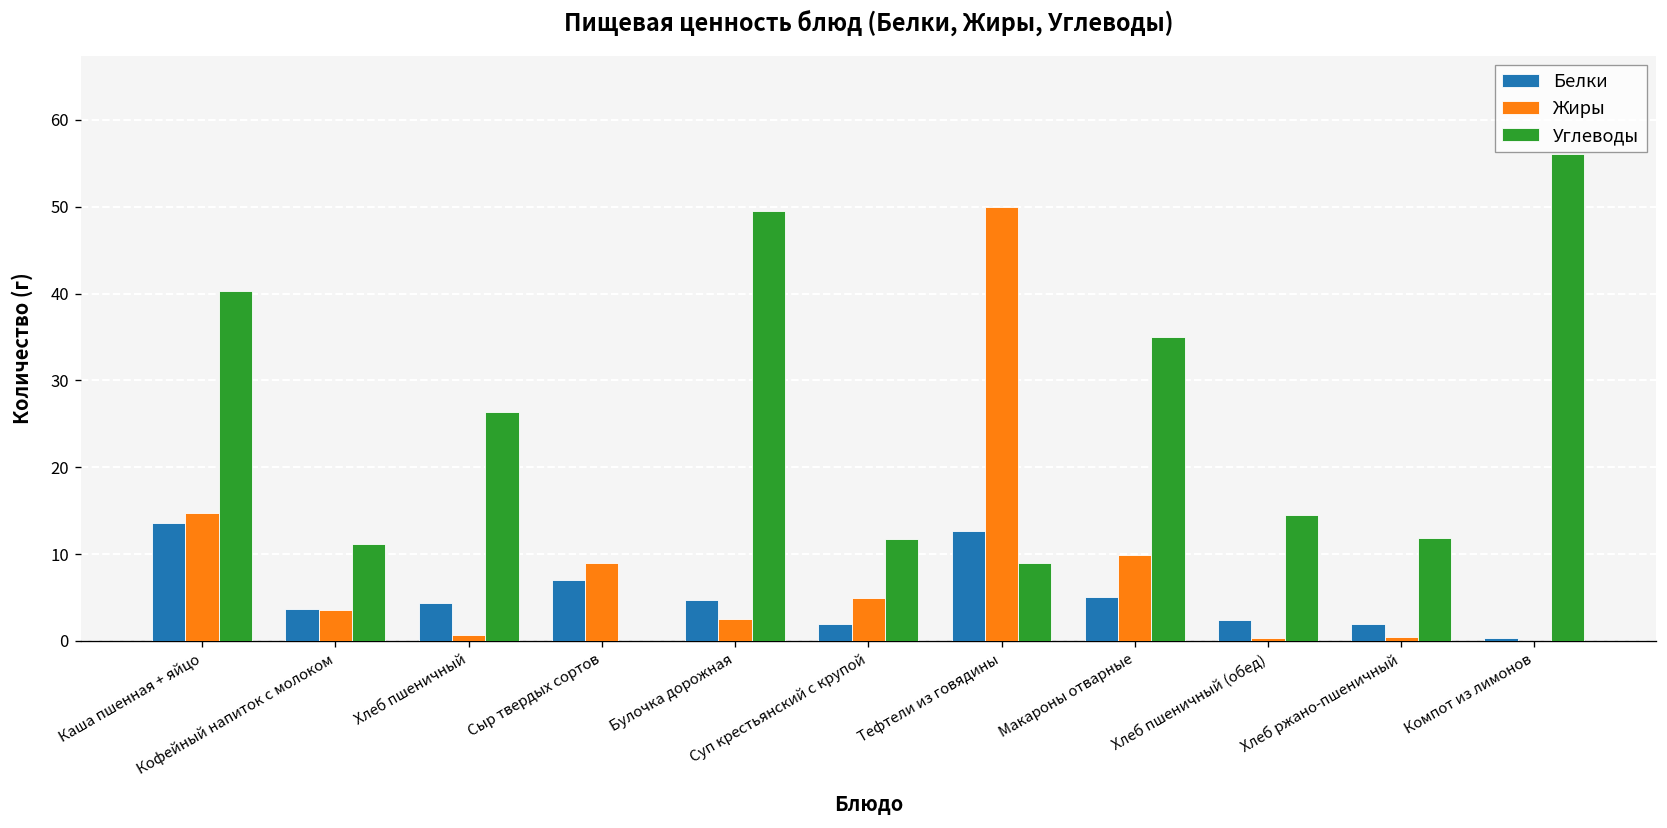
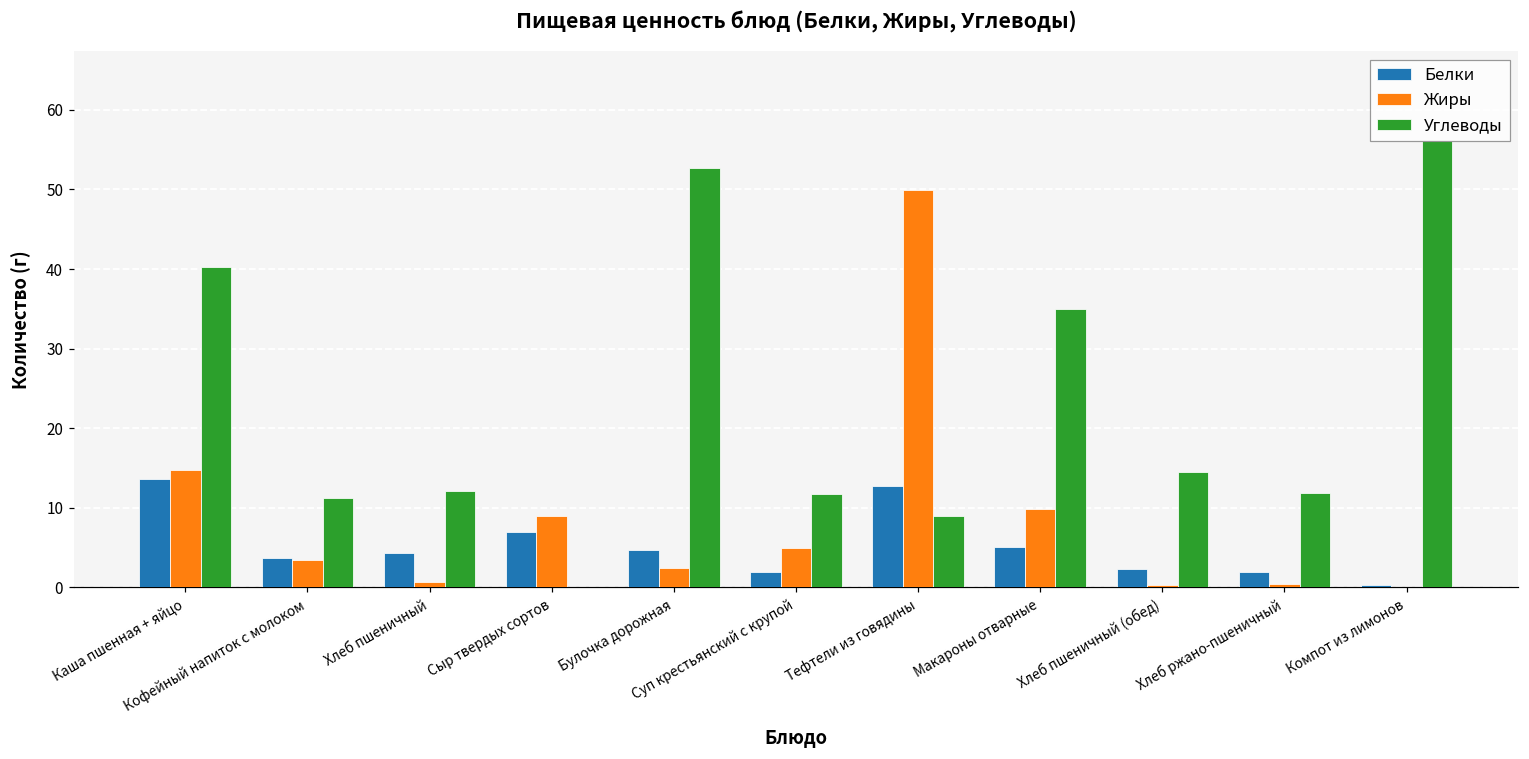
  {
    "Белки": {
      "Каша пшенная + яйцо": 14,
      "Кофейный напиток с молоком": 4,
      "Хлеб пшеничный": 4,
      "Сыр твердых сортов": 7,
      "Булочка дорожная": 5,
      "Суп крестьянский с крупой": 2,
      "Тефтели из говядины": 13,
      "Макароны отварные": 5,
      "Хлеб пшеничный (обед)": 2,
      "Хлеб ржано-пшеничный": 2,
      "Компот из лимонов": 0
    },
    "Жиры": {
      "Каша пшенная + яйцо": 15,
      "Кофейный напиток с молоком": 4,
      "Хлеб пшеничный": 1,
      "Сыр твердых сортов": 9,
      "Булочка дорожная": 2,
      "Суп крестьянский с крупой": 5,
      "Тефтели из говядины": 50,
      "Макароны отварные": 10,
      "Хлеб ржано-пшеничный": 0
    },
    "Углеводы": {
      "Каша пшенная + яйцо": 40,
      "Кофейный напиток с молоком": 11,
-     "Хлеб пшеничный": 26,
+     "Хлеб пшеничный": 12,
      "Сыр твердых сортов": 0,
-     "Булочка дорожная": 49,
+     "Булочка дорожная": 53,
      "Суп крестьянский с крупой": 12,
      "Тефтели из говядины": 9,
      "Макароны отварные": 35,
      "Хлеб пшеничный (обед)": 14,
      "Хлеб ржано-пшеничный": 12
    }
  }
